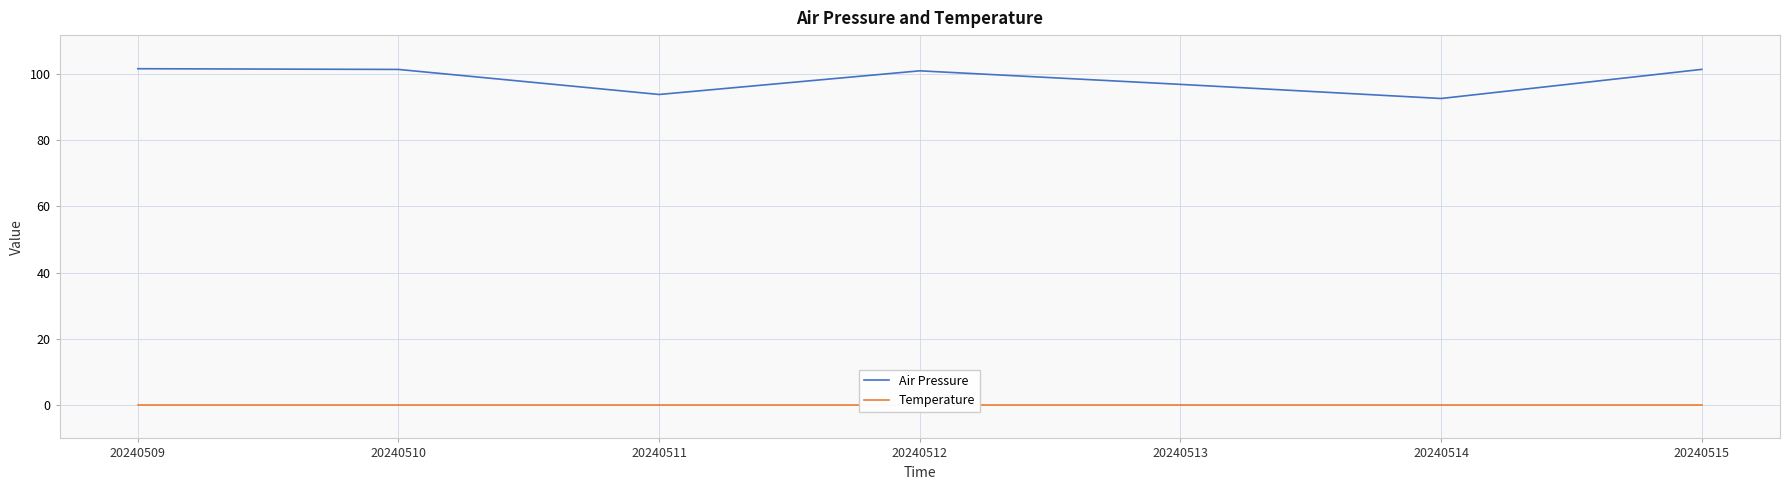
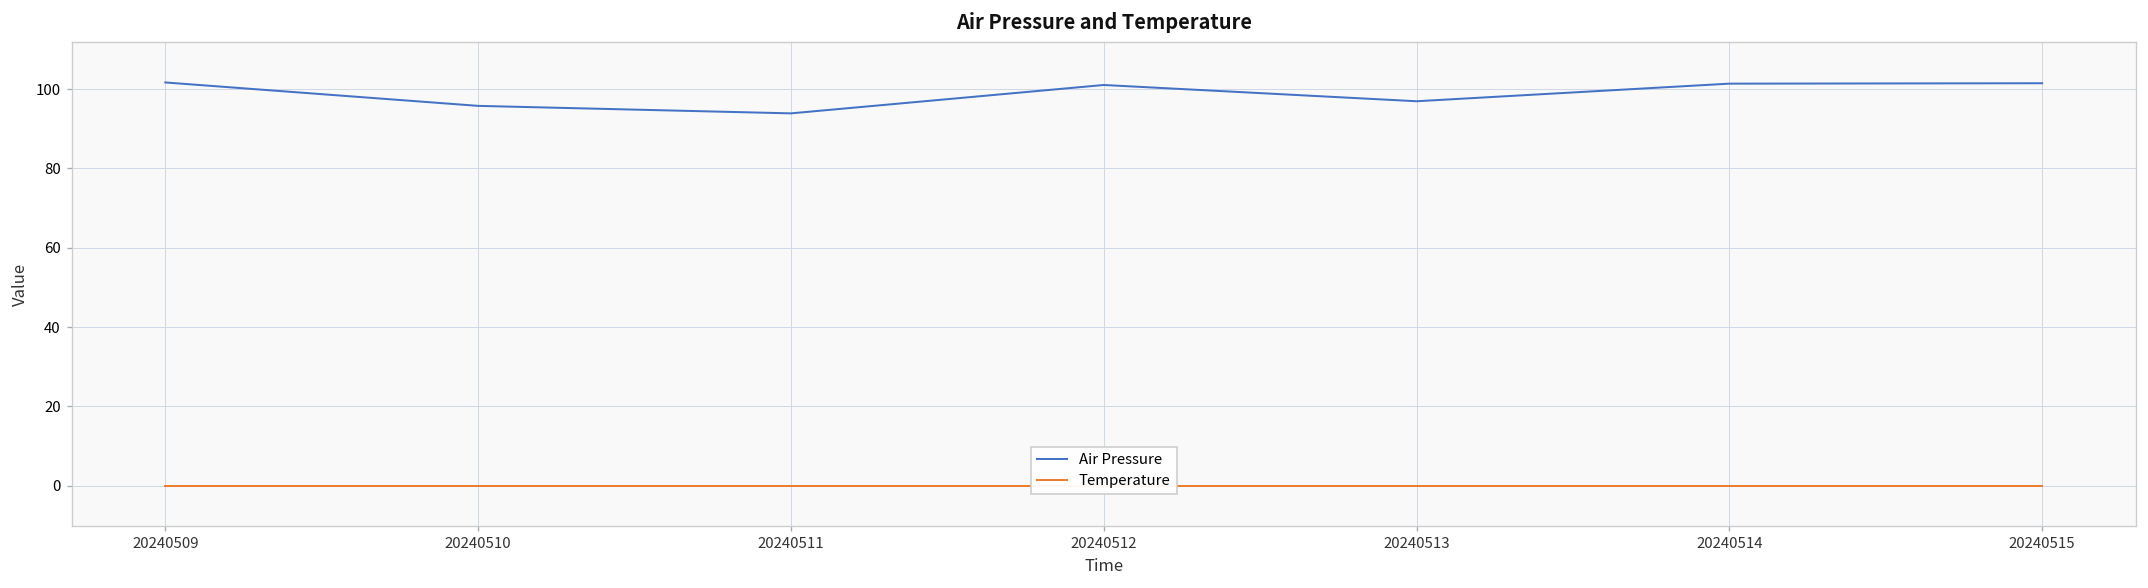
  {
    "Air Pressure": {
      "20240509": 102,
-     "20240510": 101,
+     "20240510": 96,
      "20240511": 94,
      "20240512": 101,
      "20240513": 97,
-     "20240514": 93,
+     "20240514": 101,
      "20240515": 101
    },
    "Temperature": {
      "20240509": 0,
      "20240510": 0,
      "20240511": 0,
      "20240513": 0,
      "20240514": 0,
      "20240515": 0
    }
  }
